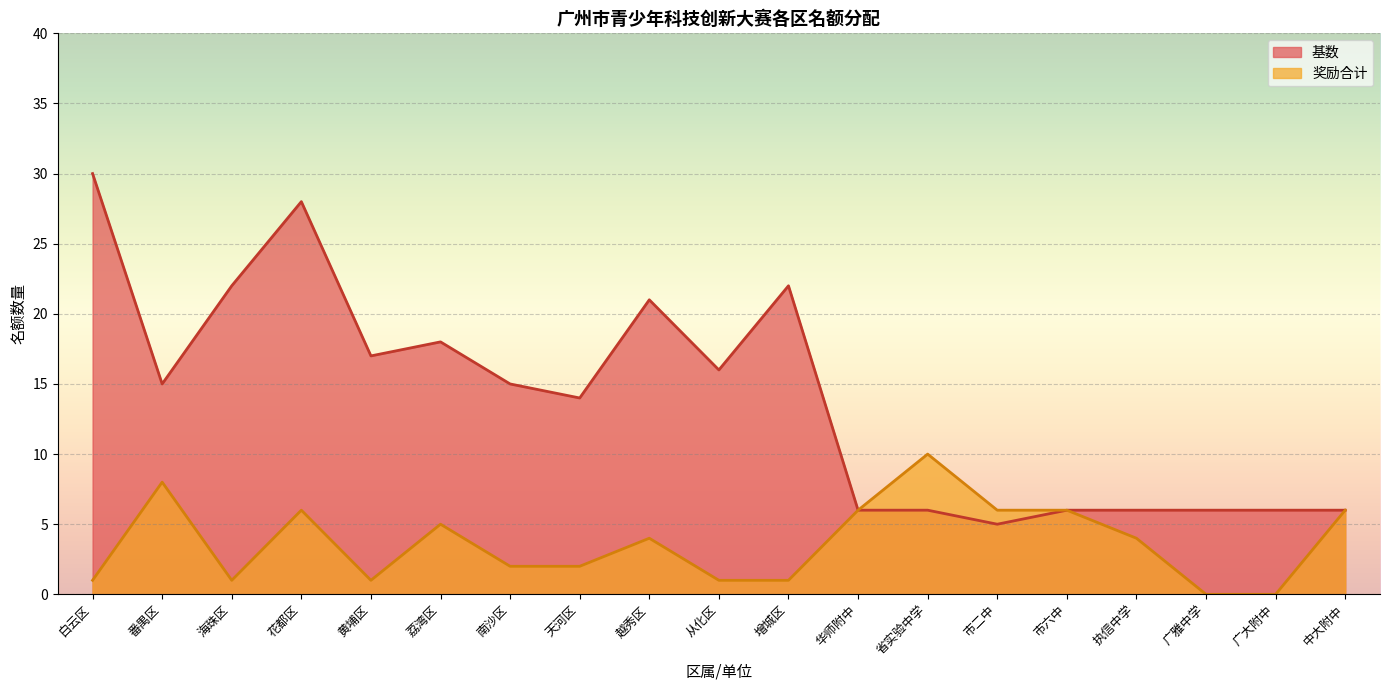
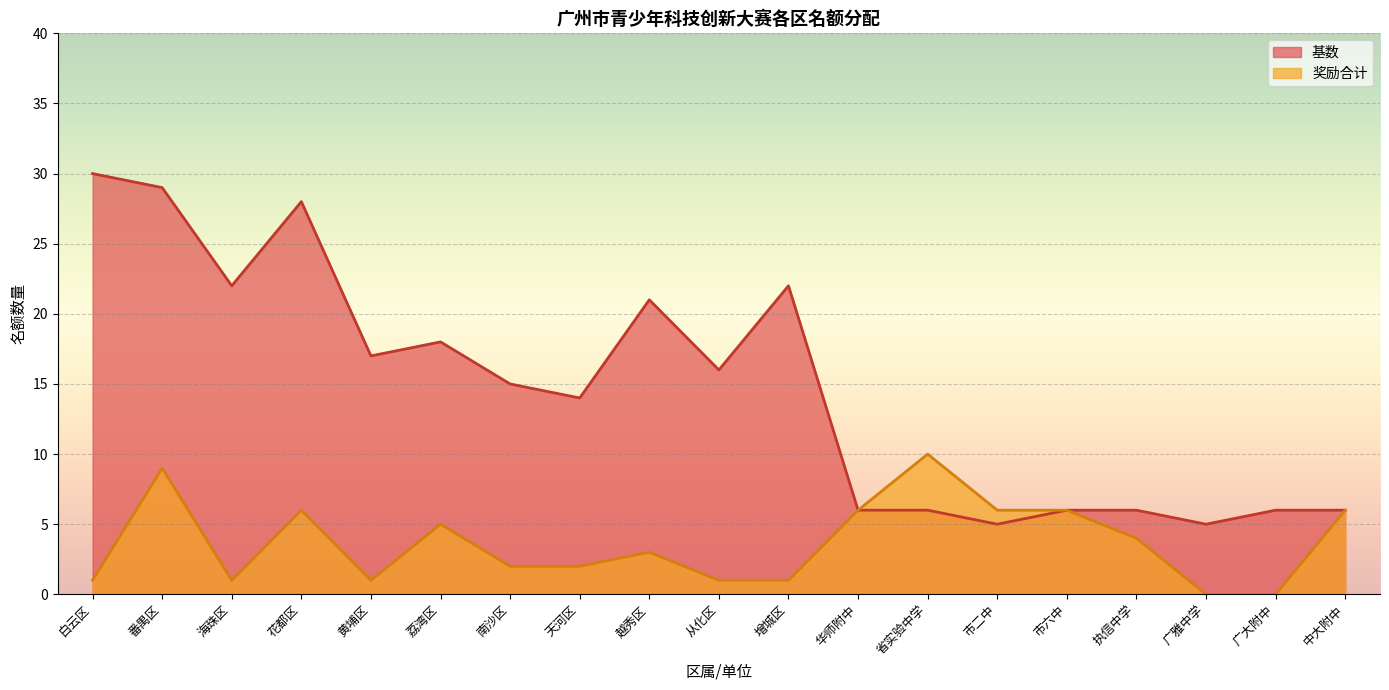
  {
    "基数": {
      "白云区": 30,
-     "番禺区": 15,
+     "番禺区": 29,
      "海珠区": 22,
      "花都区": 28,
      "黄埔区": 17,
      "荔湾区": 18,
      "南沙区": 15,
      "天河区": 14,
      "越秀区": 21,
      "从化区": 16,
      "增城区": 22,
      "省实验中学": 6,
      "市二中": 5,
      "执信中学": 6,
-     "广雅中学": 6,
+     "广雅中学": 5,
      "广大附中": 6
    },
    "奖励合计": {
      "白云区": 1,
-     "番禺区": 8,
+     "番禺区": 9,
      "海珠区": 1,
      "花都区": 6,
      "黄埔区": 1,
      "荔湾区": 5,
      "南沙区": 2,
      "天河区": 2,
-     "越秀区": 4,
+     "越秀区": 3,
      "从化区": 1,
      "增城区": 1,
      "省实验中学": 10,
      "市二中": 6,
      "执信中学": 4,
      "广雅中学": 0,
      "广大附中": 0
    }
  }
